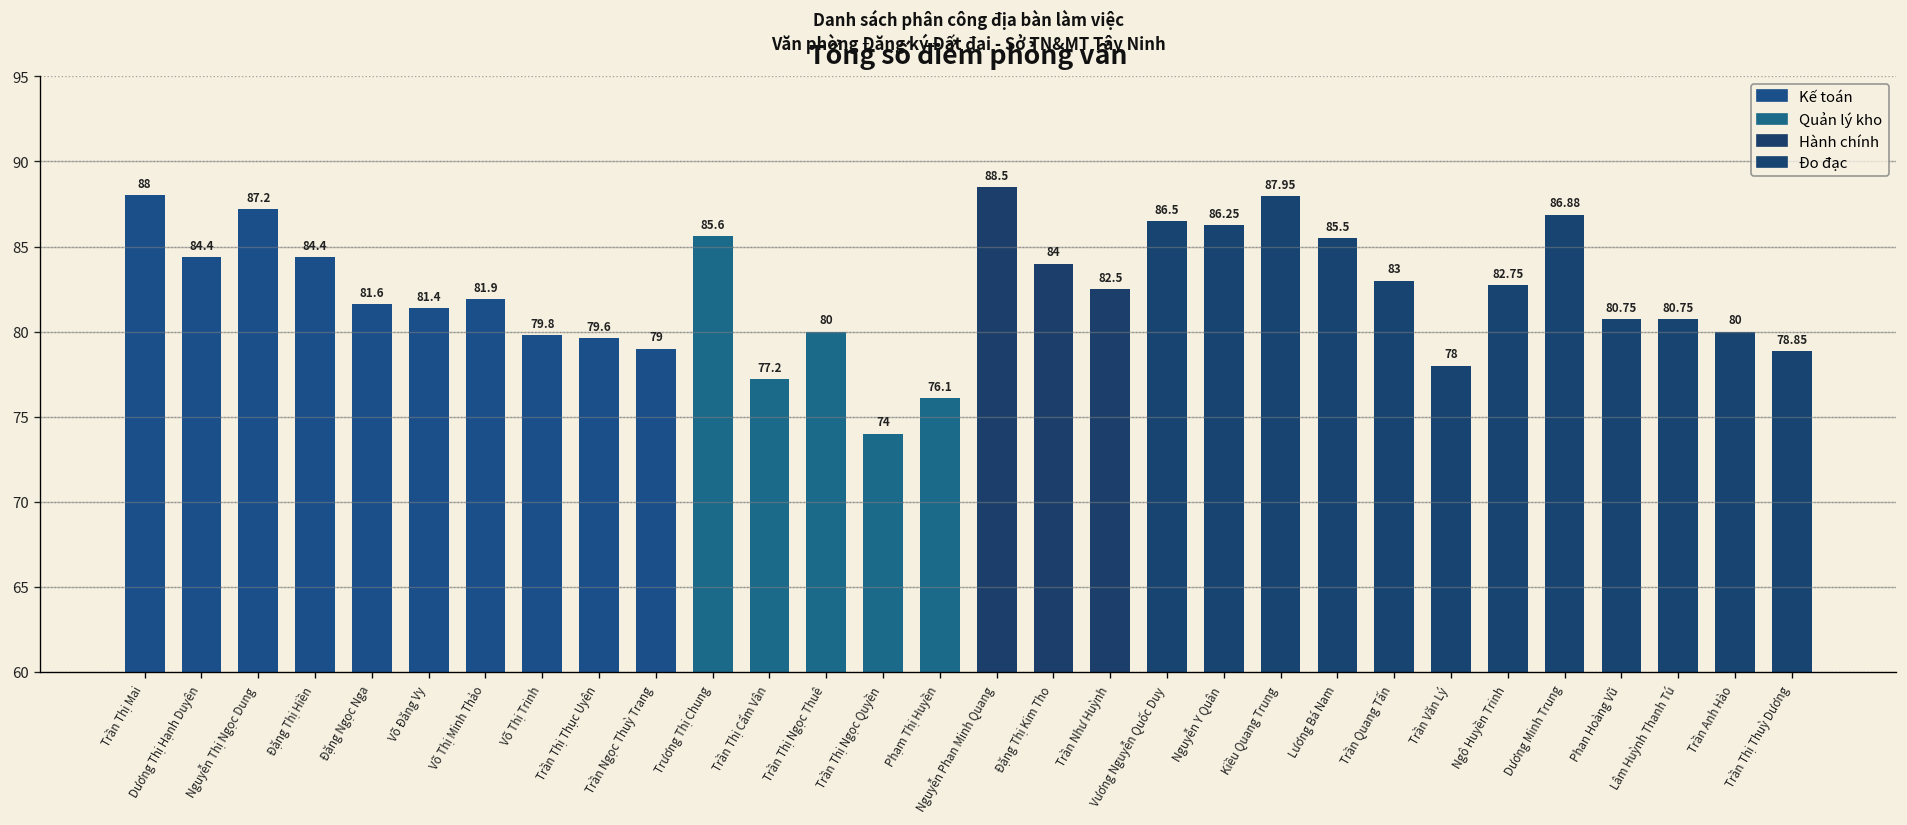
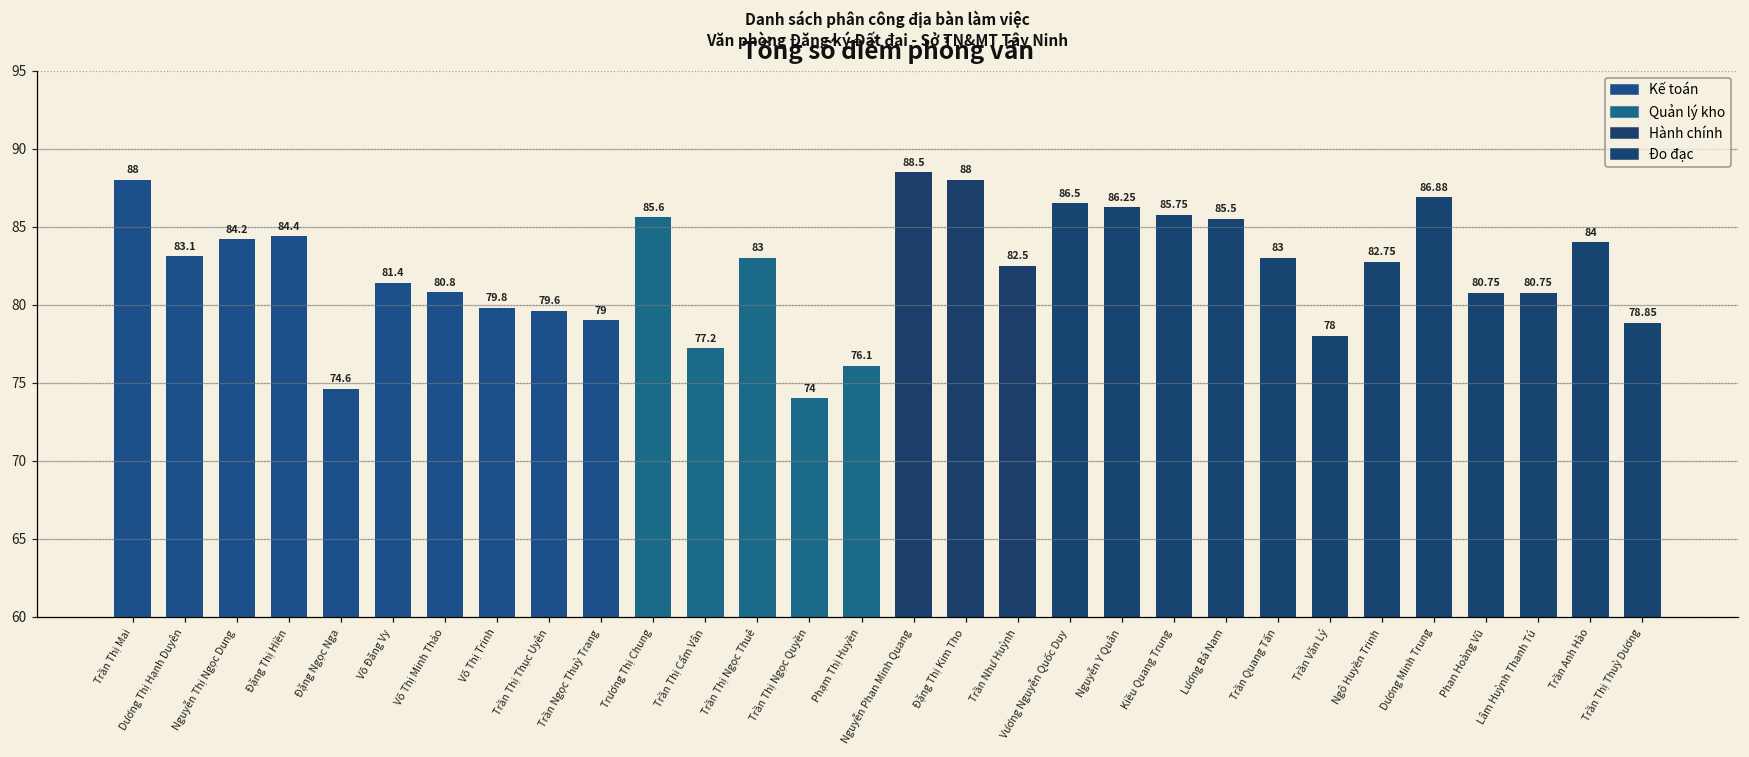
  {
    "Trần Thị Mai": 88,
-   "Dương Thị Hạnh Duyên": 84.4,
-   "Nguyễn Thị Ngọc Dung": 87.2,
+   "Dương Thị Hạnh Duyên": 83.1,
+   "Nguyễn Thị Ngọc Dung": 84.2,
    "Đặng Thị Hiền": 84.4,
-   "Đặng Ngọc Nga": 81.6,
+   "Đặng Ngọc Nga": 74.6,
    "Võ Đăng Vy": 81.4,
-   "Võ Thị Minh Thảo": 81.9,
+   "Võ Thị Minh Thảo": 80.8,
    "Võ Thị Trinh": 79.8,
    "Trần Thị Thục Uyên": 79.6,
    "Trần Ngọc Thuỳ Trang": 79,
    "Trương Thị Chung": 85.6,
    "Trần Thị Cẩm Vân": 77.2,
-   "Trần Thị Ngọc Thuê": 80,
+   "Trần Thị Ngọc Thuê": 83,
    "Trần Thị Ngọc Quyền": 74,
    "Phạm Thị Huyền": 76.1,
    "Nguyễn Phan Minh Quang": 88.5,
-   "Đặng Thị Kim Tho": 84,
+   "Đặng Thị Kim Tho": 88,
    "Trần Như Huỳnh": 82.5,
    "Vương Nguyễn Quốc Duy": 86.5,
    "Nguyễn Y Quân": 86.25,
-   "Kiều Quang Trung": 87.95,
+   "Kiều Quang Trung": 85.75,
    "Lương Bá Nam": 85.5,
    "Trần Quang Tấn": 83,
    "Trần Văn Lý": 78,
    "Ngô Huyền Trinh": 82.75,
    "Dương Minh Trung": 86.88,
    "Phan Hoàng Vũ": 80.75,
    "Lâm Huỳnh Thanh Tú": 80.75,
-   "Trần Anh Hào": 80,
+   "Trần Anh Hào": 84,
    "Trần Thị Thuỳ Dương": 78.85
  }
